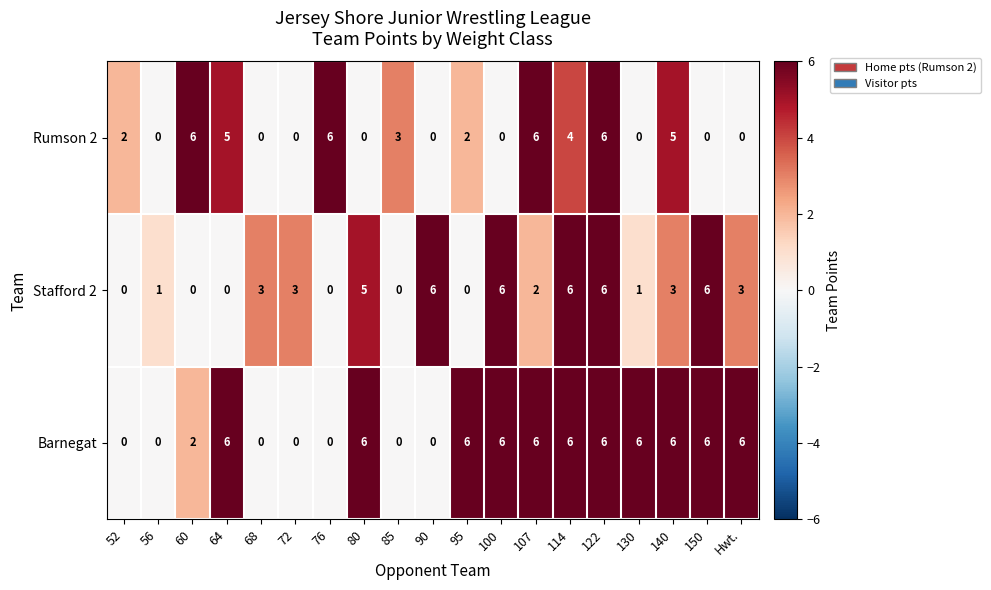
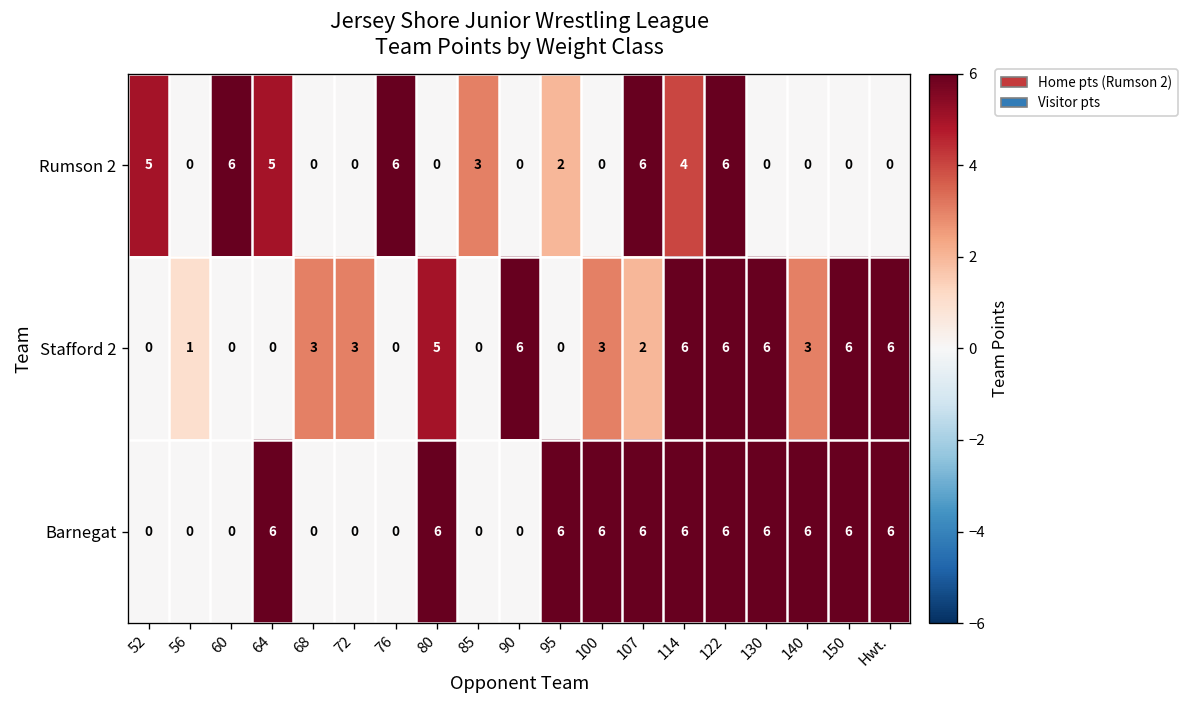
  {
    "Rumson 2": {
-     "52": 2,
+     "52": 5,
      "56": 0,
      "60": 6,
      "64": 5,
      "68": 0,
      "72": 0,
      "76": 6,
      "80": 0,
      "85": 3,
      "90": 0,
      "95": 2,
      "100": 0,
      "107": 6,
      "114": 4,
      "122": 6,
      "130": 0,
-     "140": 5,
+     "140": 0,
      "150": 0,
      "Hwt.": 0
    },
    "Stafford 2": {
      "52": 0,
      "56": 1,
      "60": 0,
      "64": 0,
      "68": 3,
      "72": 3,
      "76": 0,
      "80": 5,
      "85": 0,
      "90": 6,
      "95": 0,
-     "100": 6,
+     "100": 3,
      "107": 2,
      "114": 6,
      "122": 6,
-     "130": 1,
+     "130": 6,
      "140": 3,
      "150": 6,
-     "Hwt.": 3
+     "Hwt.": 6
    },
    "Barnegat": {
      "52": 0,
      "56": 0,
-     "60": 2,
+     "60": 0,
      "64": 6,
      "68": 0,
      "72": 0,
      "76": 0,
      "80": 6,
      "85": 0,
      "90": 0,
      "95": 6,
      "100": 6,
      "107": 6,
      "114": 6,
      "122": 6,
      "130": 6,
      "140": 6,
      "150": 6,
      "Hwt.": 6
    }
  }
